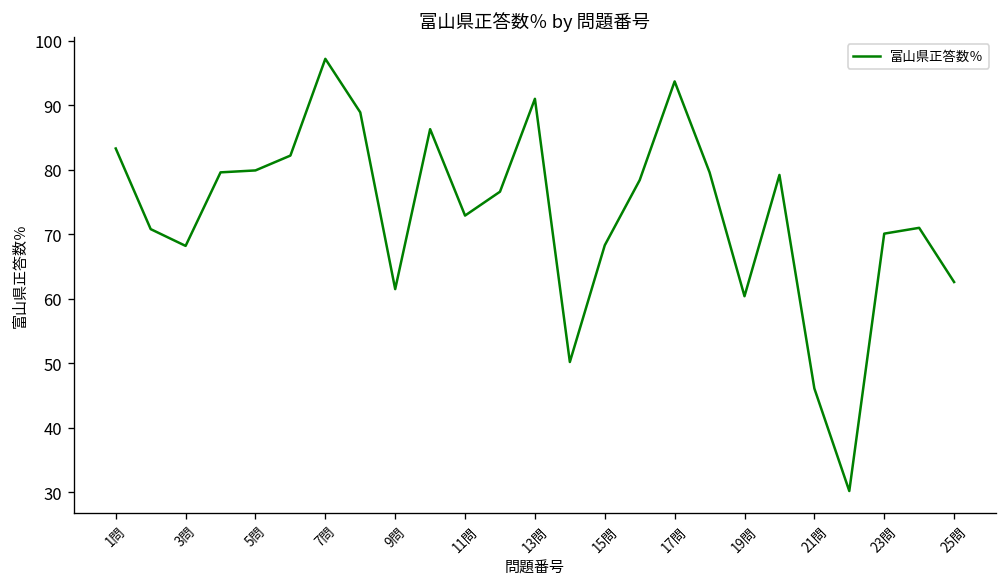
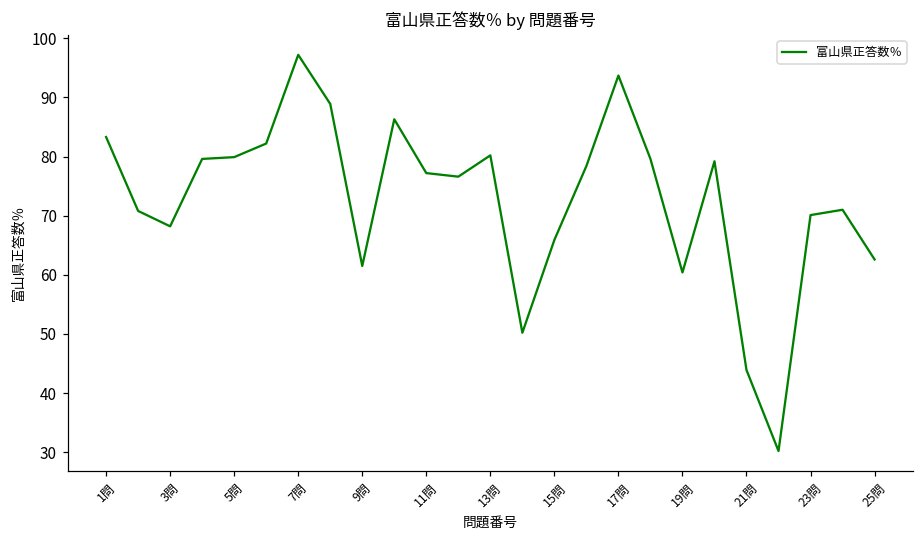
  {
    "1問": 83,
    "3問": 68,
    "5問": 80,
    "7問": 97,
    "9問": 62,
-   "11問": 73,
-   "13問": 91,
-   "15問": 68,
+   "11問": 77,
+   "13問": 80,
+   "15問": 66,
    "17問": 94,
    "19問": 60,
-   "21問": 46,
+   "21問": 44,
    "23問": 70,
    "25問": 63
  }
